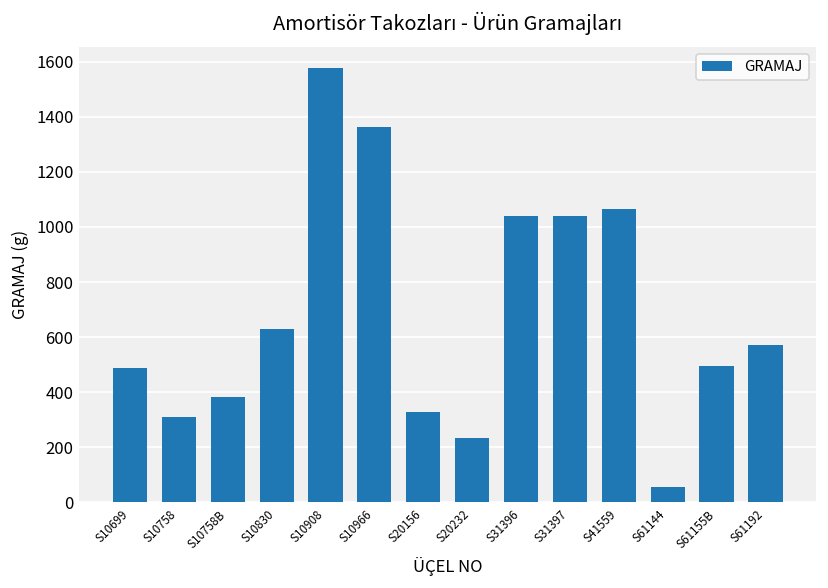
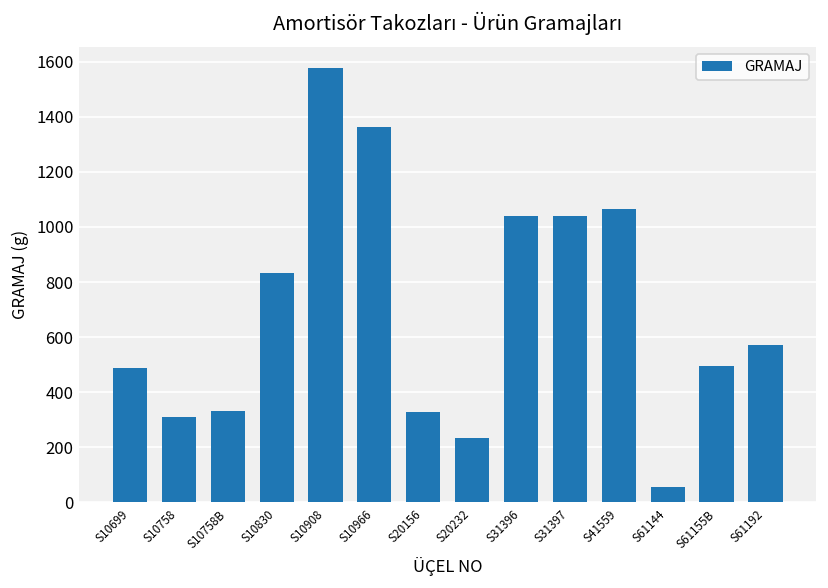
  {
    "S10699": 490,
    "S10758": 310,
-   "S10758B": 380,
-   "S10830": 630,
+   "S10758B": 330,
+   "S10830": 830,
    "S10908": 1580,
    "S10966": 1360,
    "S20156": 330,
    "S20232": 240,
    "S31396": 1040,
    "S31397": 1040,
    "S41559": 1070,
    "S61144": 50,
    "S61155B": 490,
    "S61192": 570
  }
